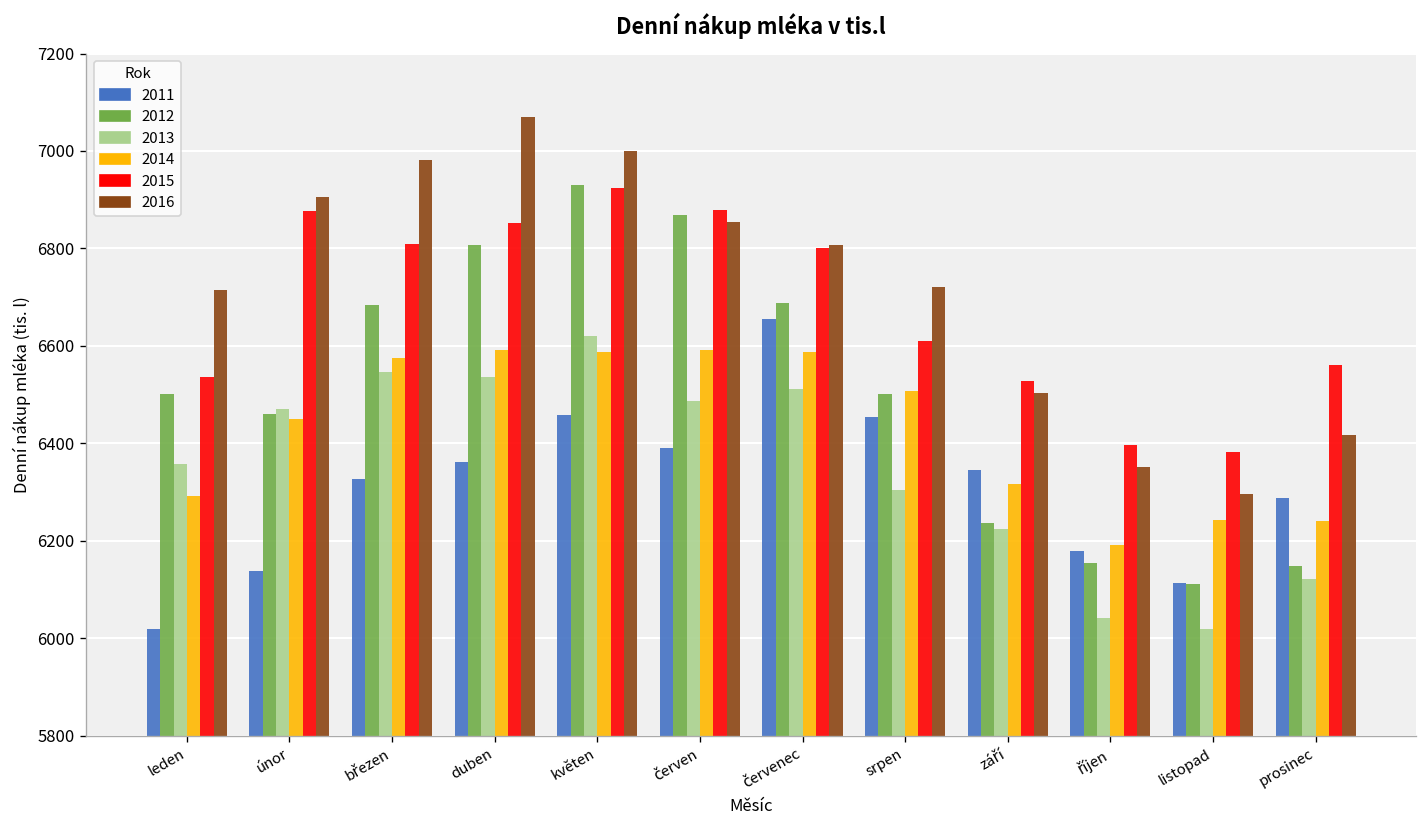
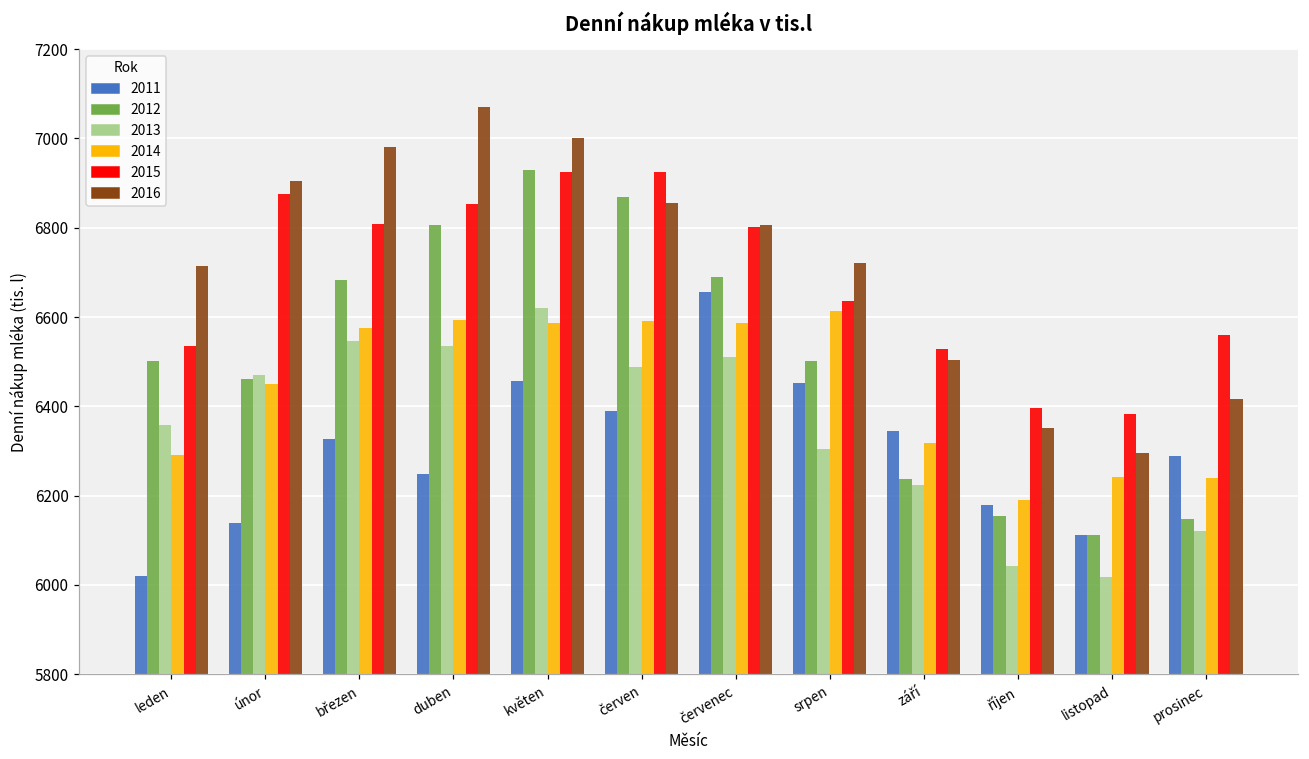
  {
    "2011": {
      "leden": 6020,
      "únor": 6140,
      "březen": 6330,
-     "duben": 6360,
+     "duben": 6250,
      "květen": 6460,
      "červen": 6390,
      "červenec": 6660,
      "srpen": 6450,
      "září": 6340,
      "říjen": 6180,
      "listopad": 6110,
      "prosinec": 6290
    },
    "2012": {
      "leden": 6500,
      "únor": 6460,
      "březen": 6680,
      "duben": 6810,
      "květen": 6930,
      "červen": 6870,
      "červenec": 6690,
      "srpen": 6500,
      "září": 6240,
      "říjen": 6150,
      "listopad": 6110,
      "prosinec": 6150
    },
    "2013": {
      "leden": 6360,
      "únor": 6470,
      "březen": 6550,
      "duben": 6540,
      "květen": 6620,
      "červen": 6490,
      "červenec": 6510,
      "srpen": 6300,
      "září": 6220,
      "říjen": 6040,
      "listopad": 6020,
      "prosinec": 6120
    },
    "2014": {
      "leden": 6290,
      "únor": 6450,
      "březen": 6570,
      "duben": 6590,
      "květen": 6590,
      "červen": 6590,
      "červenec": 6590,
-     "srpen": 6510,
+     "srpen": 6610,
      "září": 6320,
      "říjen": 6190,
      "listopad": 6240,
      "prosinec": 6240
    },
    "2015": {
      "leden": 6540,
      "únor": 6880,
      "březen": 6810,
      "duben": 6850,
      "květen": 6920,
-     "červen": 6880,
+     "červen": 6920,
      "červenec": 6800,
-     "srpen": 6610,
+     "srpen": 6640,
      "září": 6530,
      "říjen": 6400,
      "listopad": 6380,
      "prosinec": 6560
    },
    "2016": {
      "leden": 6710,
      "únor": 6900,
      "březen": 6980,
      "duben": 7070,
      "květen": 7000,
      "červen": 6860,
      "červenec": 6810,
      "srpen": 6720,
      "září": 6500,
      "říjen": 6350,
      "listopad": 6300,
      "prosinec": 6420
    }
  }
